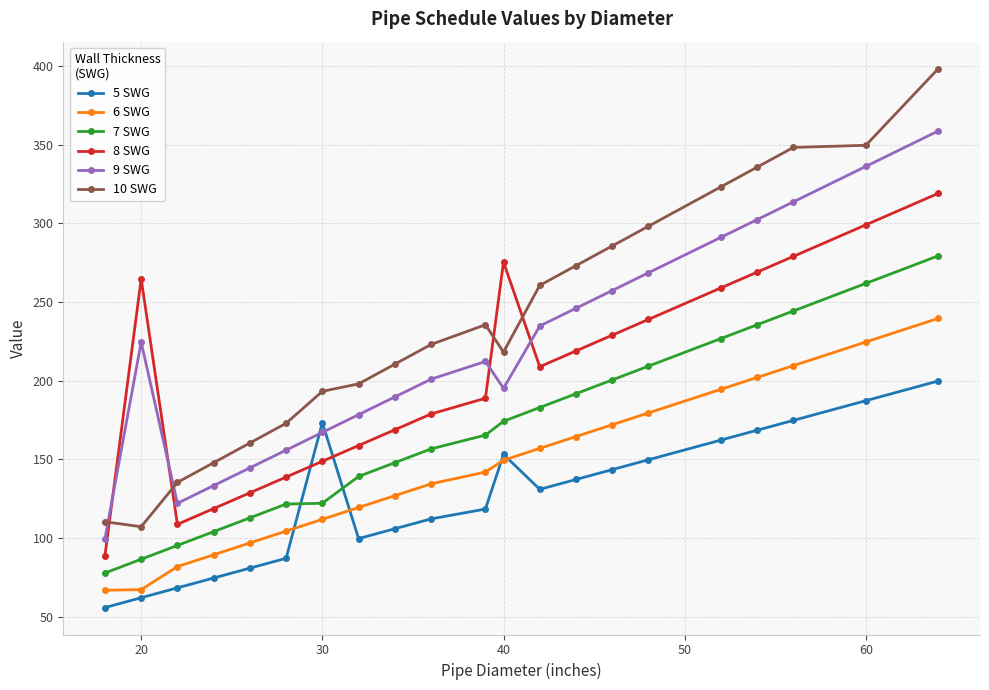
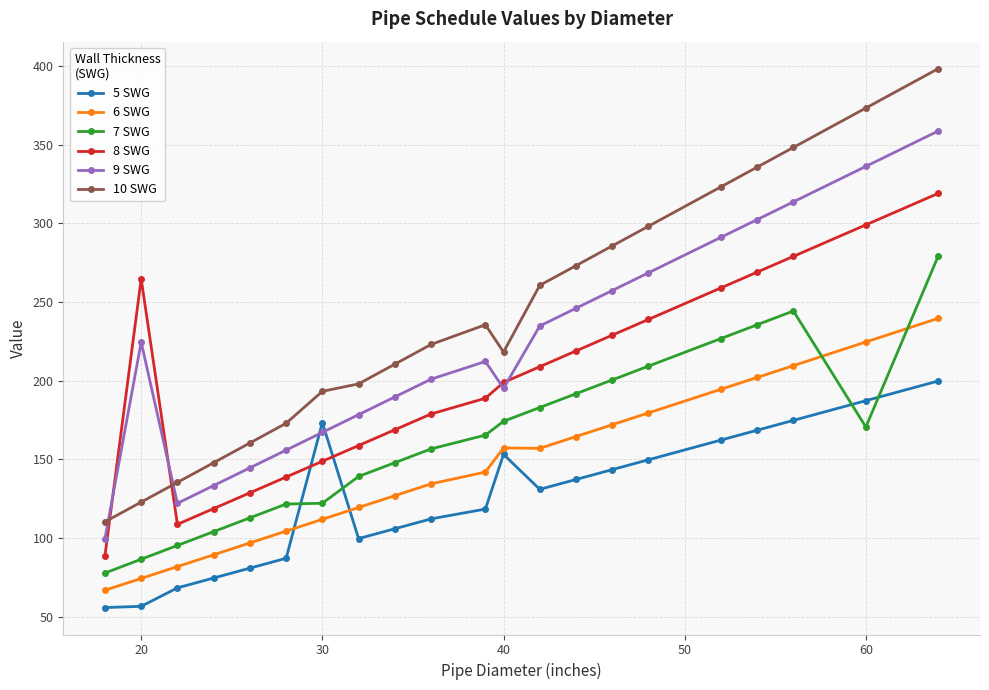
  {
    "5 SWG": {
-     "20": 62,
+     "20": 57,
      "30": 173,
      "40": 153,
      "60": 187
    },
    "6 SWG": {
-     "20": 67,
+     "20": 74,
      "30": 112,
-     "40": 149,
+     "40": 157,
      "60": 225
    },
    "7 SWG": {
      "20": 86,
      "30": 122,
      "40": 174,
-     "60": 262
+     "60": 171
    },
    "8 SWG": {
      "20": 265,
      "30": 149,
-     "40": 275,
+     "40": 199,
      "60": 299
    },
    "9 SWG": {
      "20": 225,
      "30": 167,
      "40": 195,
      "60": 336
    },
    "10 SWG": {
-     "20": 107,
+     "20": 123,
      "30": 193,
      "40": 218,
-     "60": 350
+     "60": 373
    }
  }
